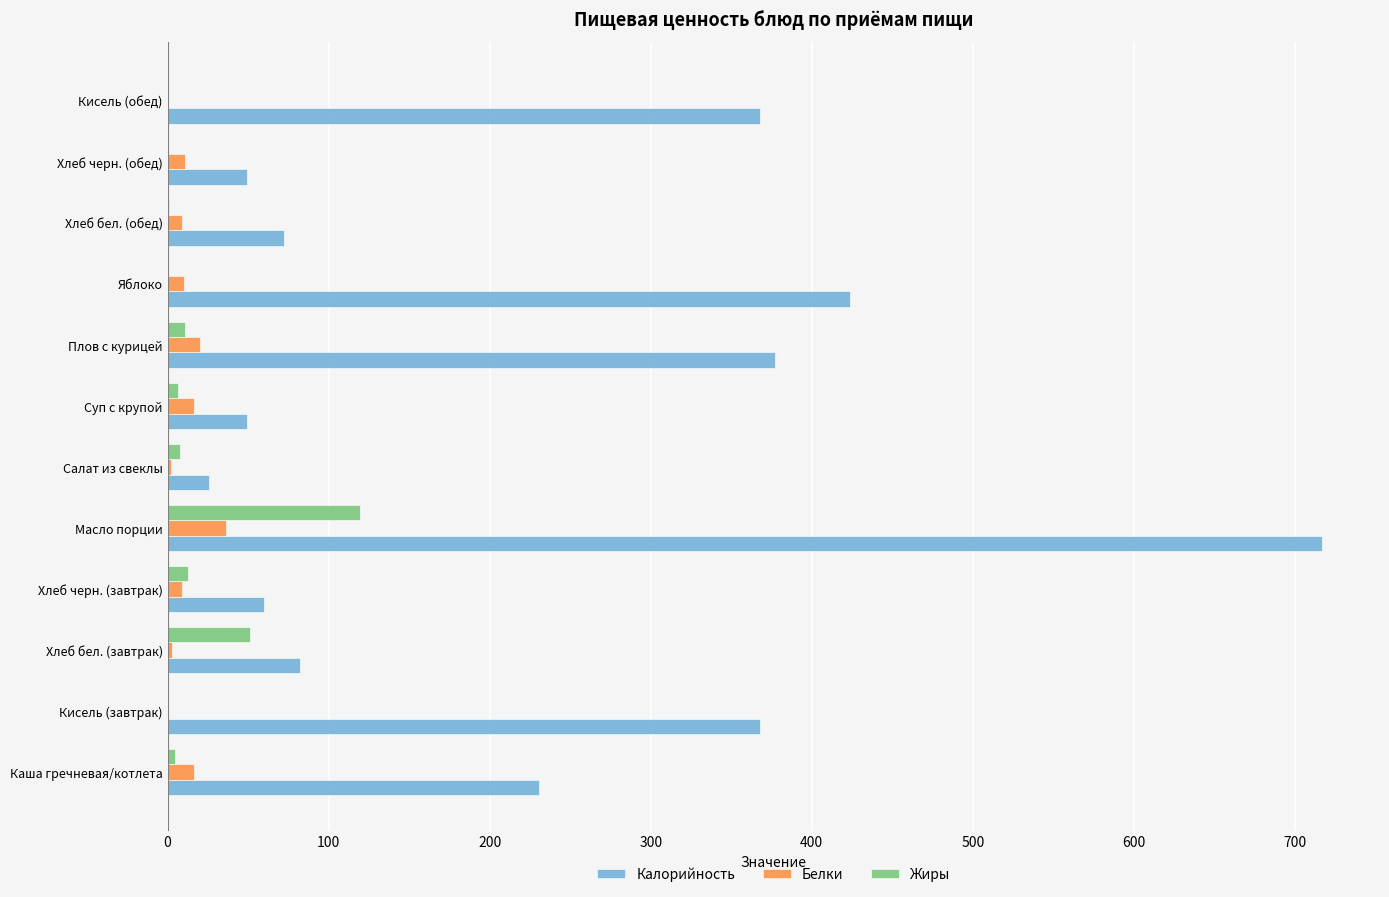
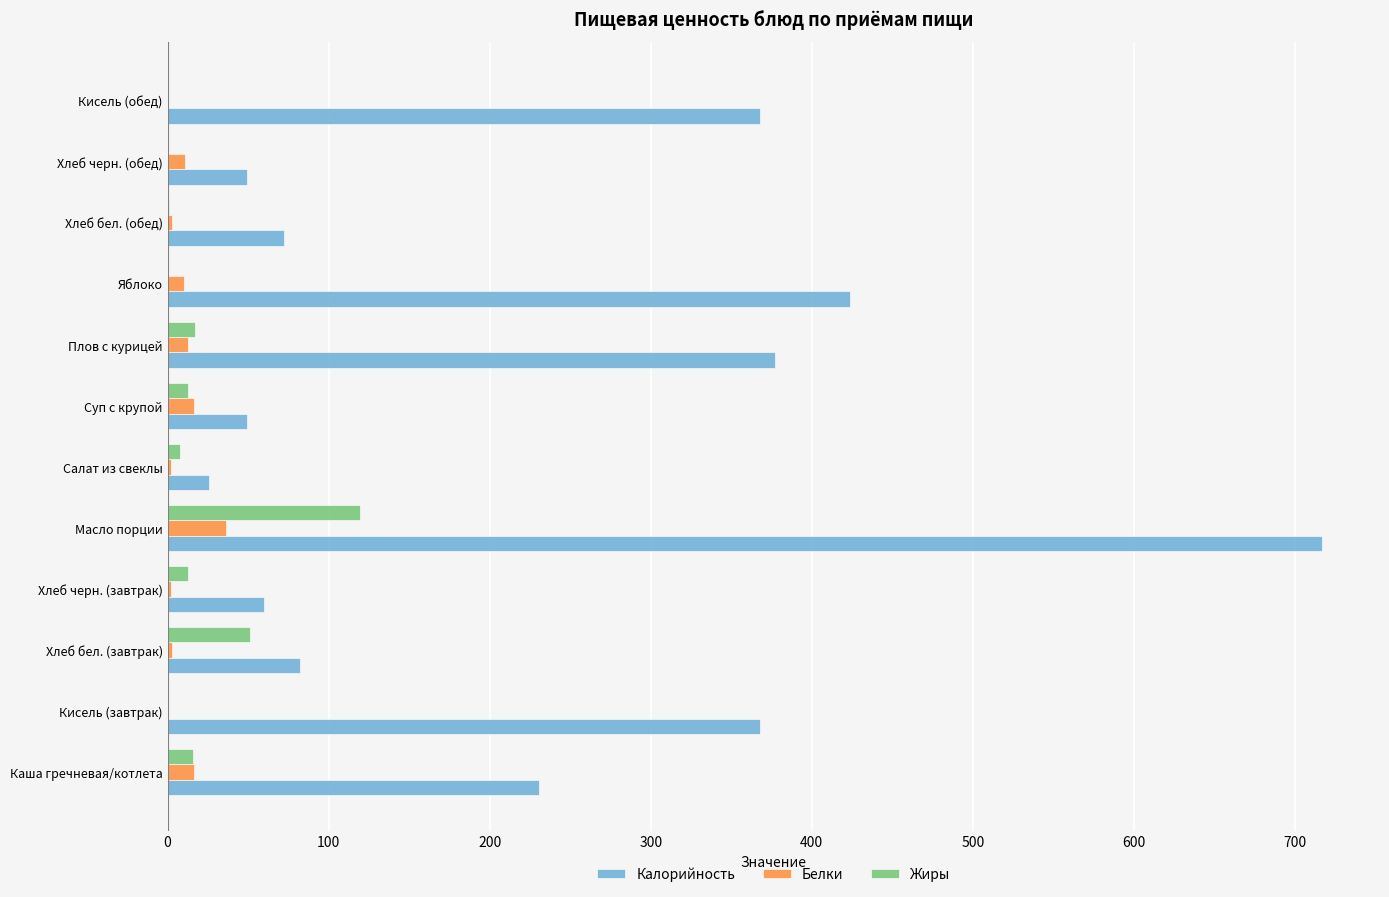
  {
    "Калорийность": {
      "Кисель (обед)": 368,
      "Хлеб черн. (обед)": 49,
      "Хлеб бел. (обед)": 72,
      "Яблоко": 423,
      "Плов с курицей": 377,
      "Суп с крупой": 49,
      "Салат из свеклы": 26,
      "Масло порции": 717,
      "Хлеб черн. (завтрак)": 60,
      "Хлеб бел. (завтрак)": 82,
      "Кисель (завтрак)": 368,
      "Каша гречневая/котлета": 230
    },
    "Белки": {
      "Хлеб черн. (обед)": 11,
-     "Хлеб бел. (обед)": 9,
+     "Хлеб бел. (обед)": 3,
      "Яблоко": 10,
-     "Плов с курицей": 20,
+     "Плов с курицей": 13,
      "Суп с крупой": 16,
      "Салат из свеклы": 2,
      "Масло порции": 36,
-     "Хлеб черн. (завтрак)": 9,
+     "Хлеб черн. (завтрак)": 2,
      "Хлеб бел. (завтрак)": 3,
      "Каша гречневая/котлета": 17
    },
    "Жиры": {
      "Кисель (обед)": 0,
      "Яблоко": 0,
-     "Плов с курицей": 11,
-     "Суп с крупой": 6,
+     "Плов с курицей": 17,
+     "Суп с крупой": 13,
      "Салат из свеклы": 8,
      "Масло порции": 120,
      "Хлеб черн. (завтрак)": 12,
      "Хлеб бел. (завтрак)": 51,
      "Кисель (завтрак)": 0,
-     "Каша гречневая/котлета": 5
+     "Каша гречневая/котлета": 16
    }
  }
